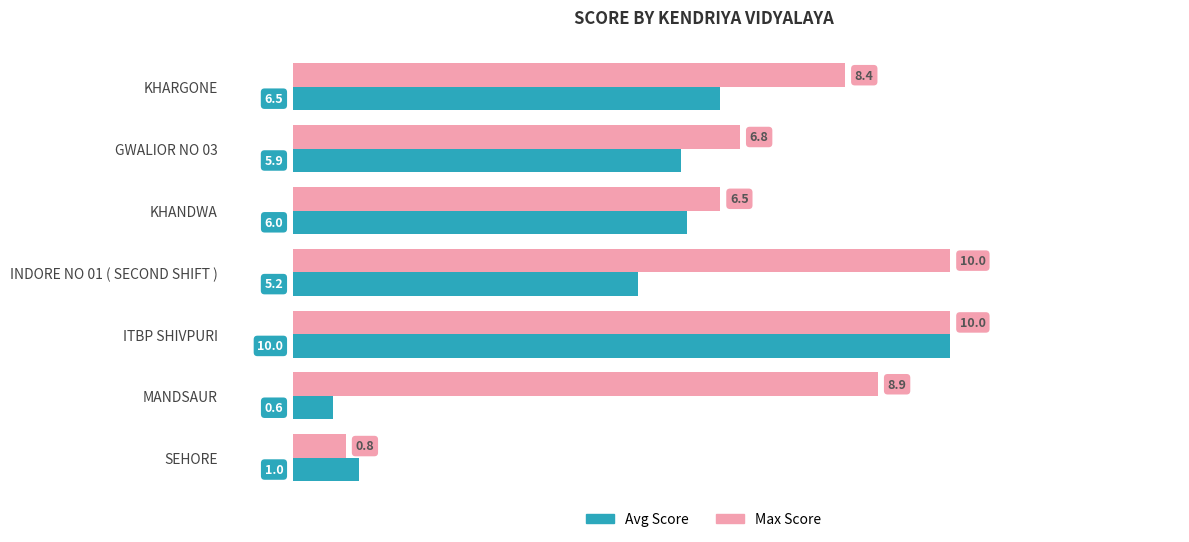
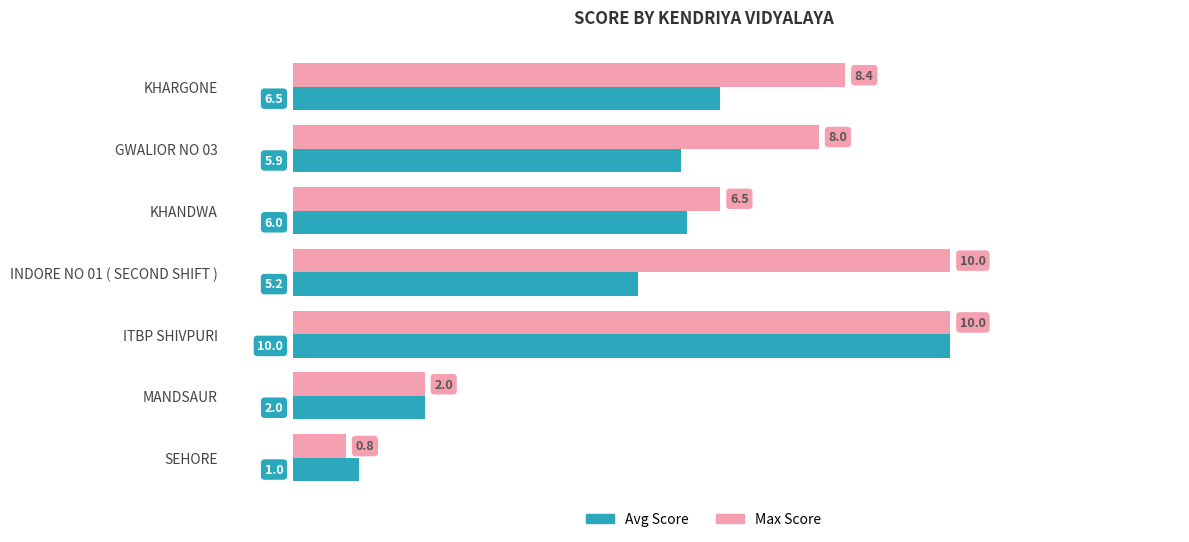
  {
    "Avg Score": {
-     "MANDSAUR": 0.6
+     "MANDSAUR": 2.0
    },
    "Max Score": {
-     "GWALIOR NO 03": 6.8,
-     "MANDSAUR": 8.9
+     "GWALIOR NO 03": 8.0,
+     "MANDSAUR": 2.0
    }
  }
